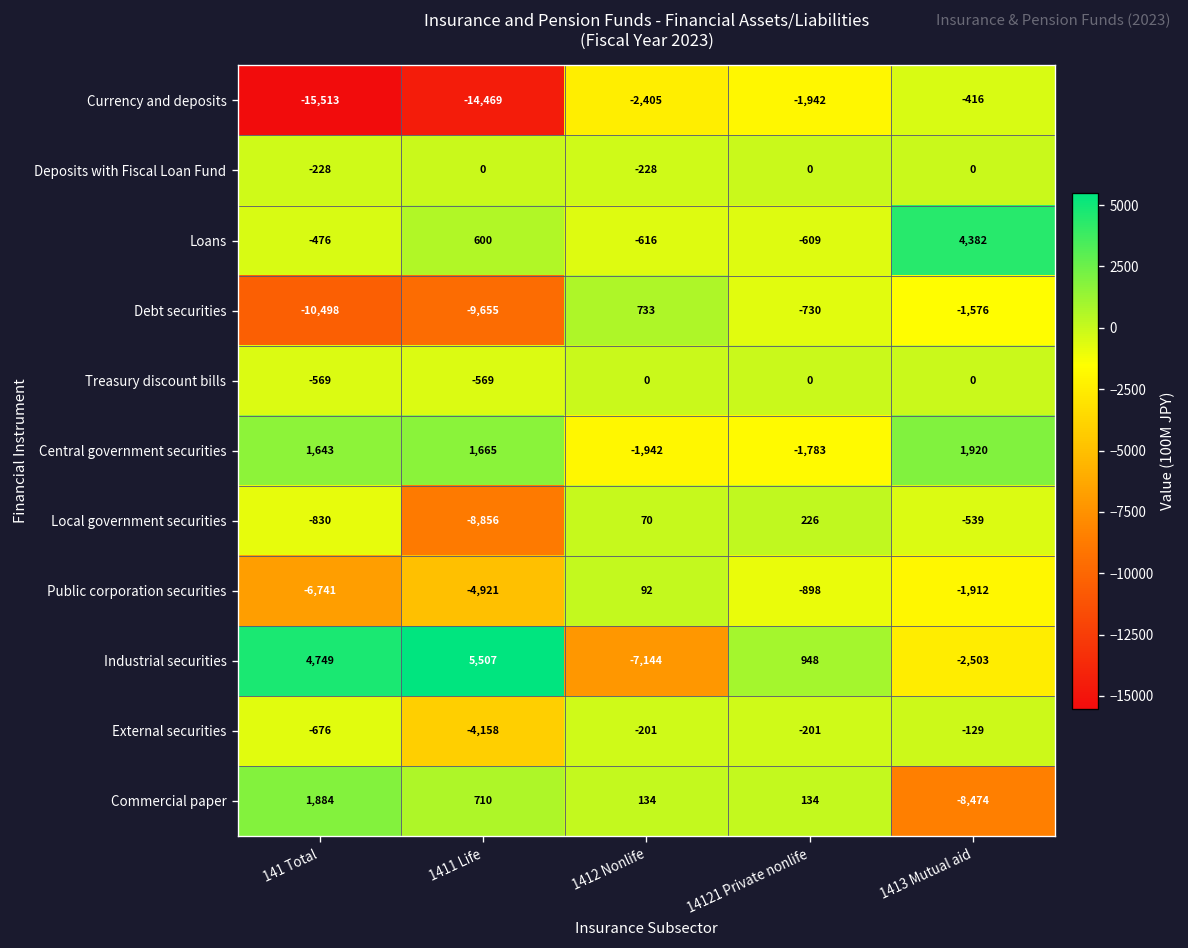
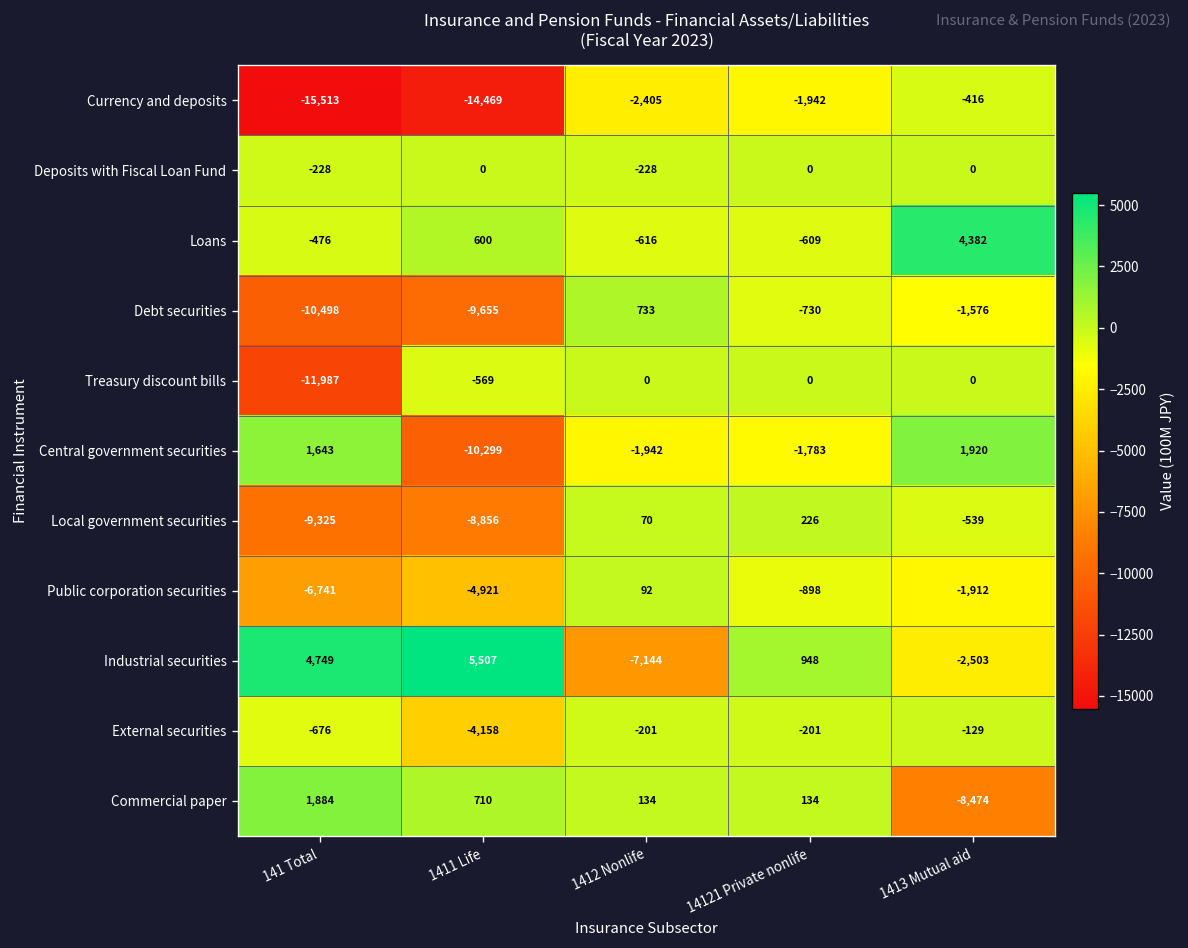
  {
    "Currency and deposits": {
      "141 Total": "-15,513",
      "1411 Life": "-14,469",
      "1412 Nonlife": "-2,405",
      "14121 Private nonlife": "-1,942",
      "1413 Mutual aid": "-416"
    },
    "Deposits with Fiscal Loan Fund": {
      "141 Total": "-228",
      "1411 Life": "0",
      "1412 Nonlife": "-228",
      "14121 Private nonlife": "0",
      "1413 Mutual aid": "0"
    },
    "Loans": {
      "141 Total": "-476",
      "1411 Life": "600",
      "1412 Nonlife": "-616",
      "14121 Private nonlife": "-609",
      "1413 Mutual aid": "4,382"
    },
    "Debt securities": {
      "141 Total": "-10,498",
      "1411 Life": "-9,655",
      "1412 Nonlife": "733",
      "14121 Private nonlife": "-730",
      "1413 Mutual aid": "-1,576"
    },
    "Treasury discount bills": {
-     "141 Total": "-569",
+     "141 Total": "-11,987",
      "1411 Life": "-569",
      "1412 Nonlife": "0",
      "14121 Private nonlife": "0",
      "1413 Mutual aid": "0"
    },
    "Central government securities": {
      "141 Total": "1,643",
-     "1411 Life": "1,665",
+     "1411 Life": "-10,299",
      "1412 Nonlife": "-1,942",
      "14121 Private nonlife": "-1,783",
      "1413 Mutual aid": "1,920"
    },
    "Local government securities": {
-     "141 Total": "-830",
+     "141 Total": "-9,325",
      "1411 Life": "-8,856",
      "1412 Nonlife": "70",
      "14121 Private nonlife": "226",
      "1413 Mutual aid": "-539"
    },
    "Public corporation securities": {
      "141 Total": "-6,741",
      "1411 Life": "-4,921",
      "1412 Nonlife": "92",
      "14121 Private nonlife": "-898",
      "1413 Mutual aid": "-1,912"
    },
    "Industrial securities": {
      "141 Total": "4,749",
      "1411 Life": "5,507",
      "1412 Nonlife": "-7,144",
      "14121 Private nonlife": "948",
      "1413 Mutual aid": "-2,503"
    },
    "External securities": {
      "141 Total": "-676",
      "1411 Life": "-4,158",
      "1412 Nonlife": "-201",
      "14121 Private nonlife": "-201",
      "1413 Mutual aid": "-129"
    },
    "Commercial paper": {
      "141 Total": "1,884",
      "1411 Life": "710",
      "1412 Nonlife": "134",
      "14121 Private nonlife": "134",
      "1413 Mutual aid": "-8,474"
    }
  }
